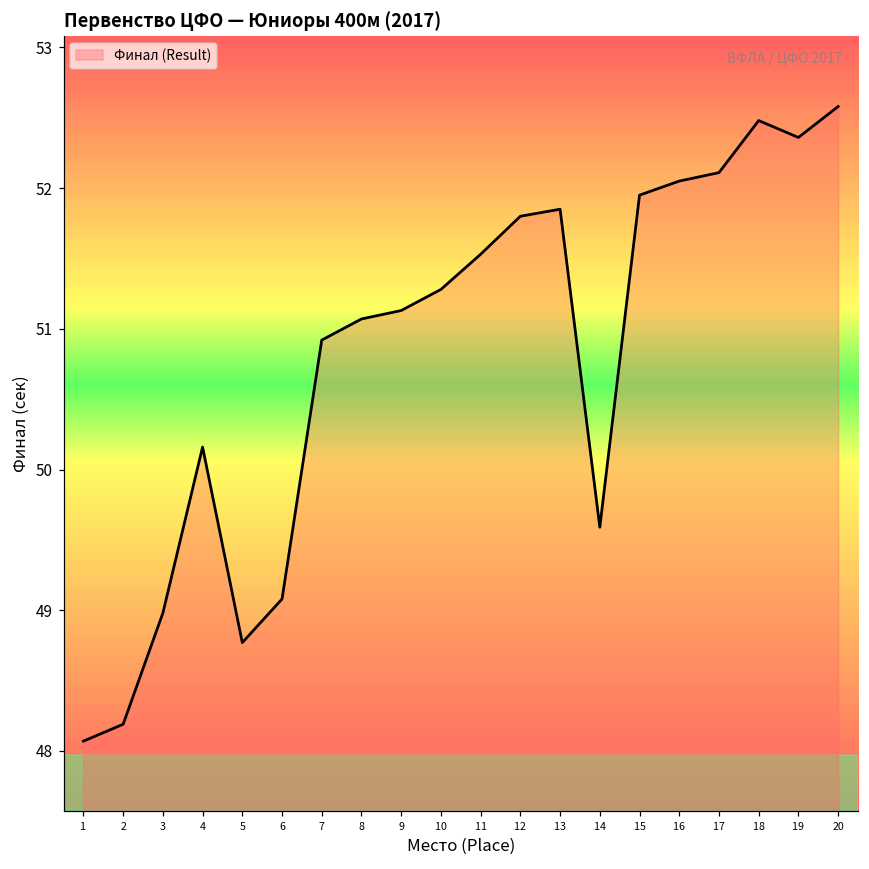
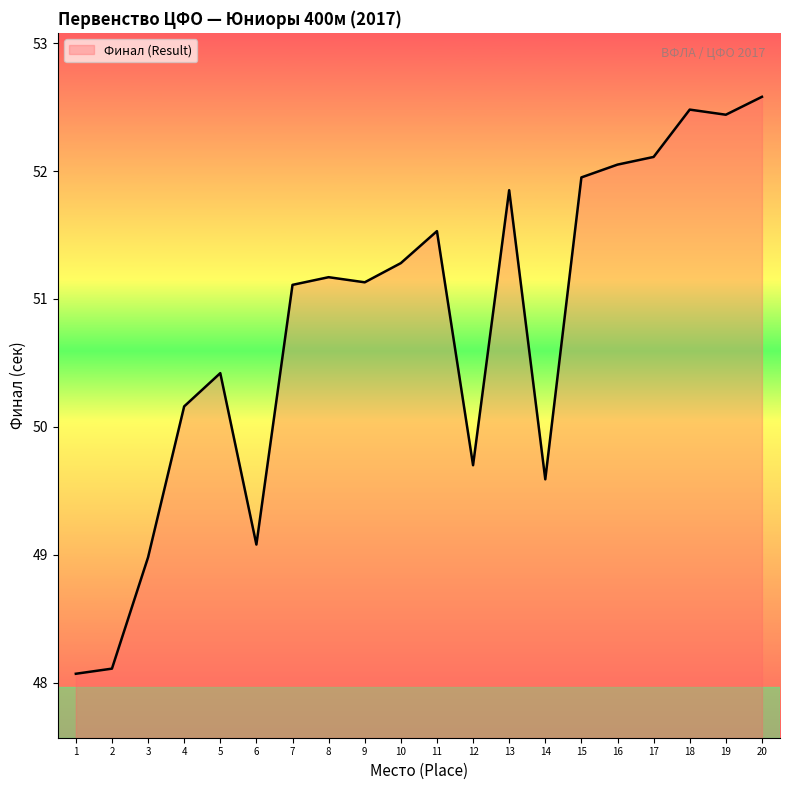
  {
    "1": 48.07,
-   "2": 48.19,
+   "2": 48.11,
    "3": 48.98,
    "4": 50.16,
-   "5": 48.77,
+   "5": 50.42,
    "6": 49.08,
-   "7": 50.92,
-   "8": 51.07,
+   "7": 51.11,
+   "8": 51.17,
    "9": 51.13,
    "10": 51.28,
    "11": 51.53,
-   "12": 51.8,
+   "12": 49.7,
    "13": 51.85,
    "14": 49.59,
    "15": 51.95,
    "16": 52.05,
    "17": 52.11,
    "18": 52.48,
-   "19": 52.36,
+   "19": 52.44,
    "20": 52.58
  }
